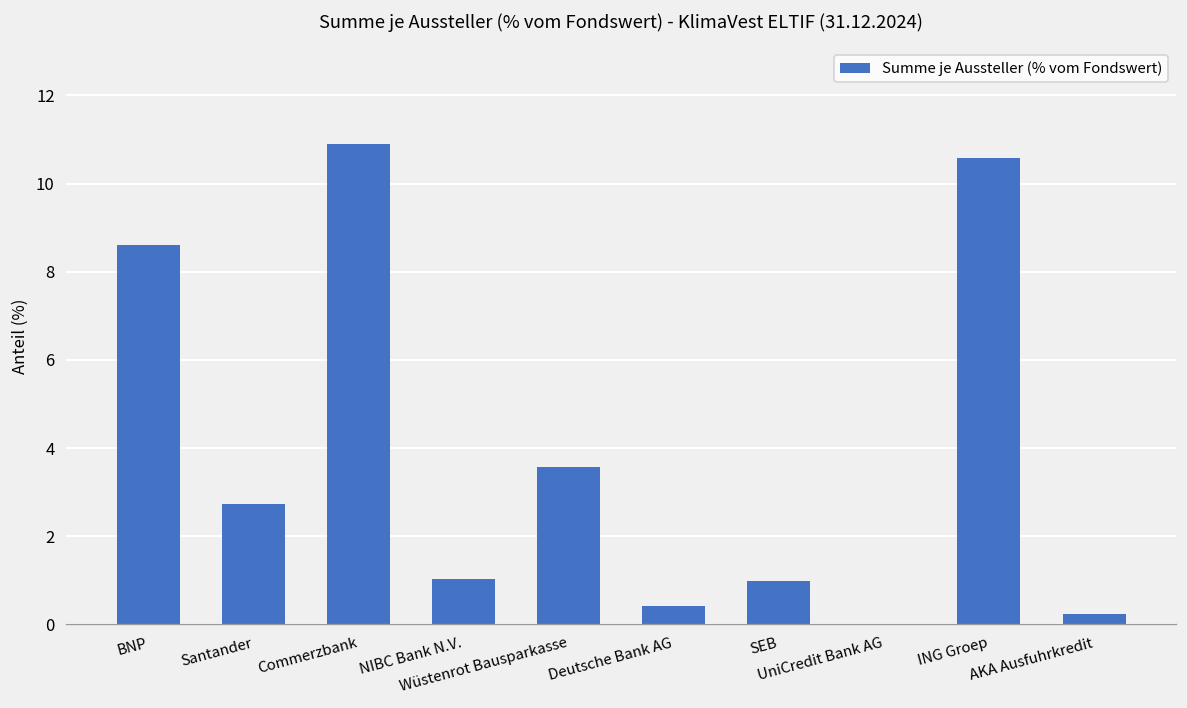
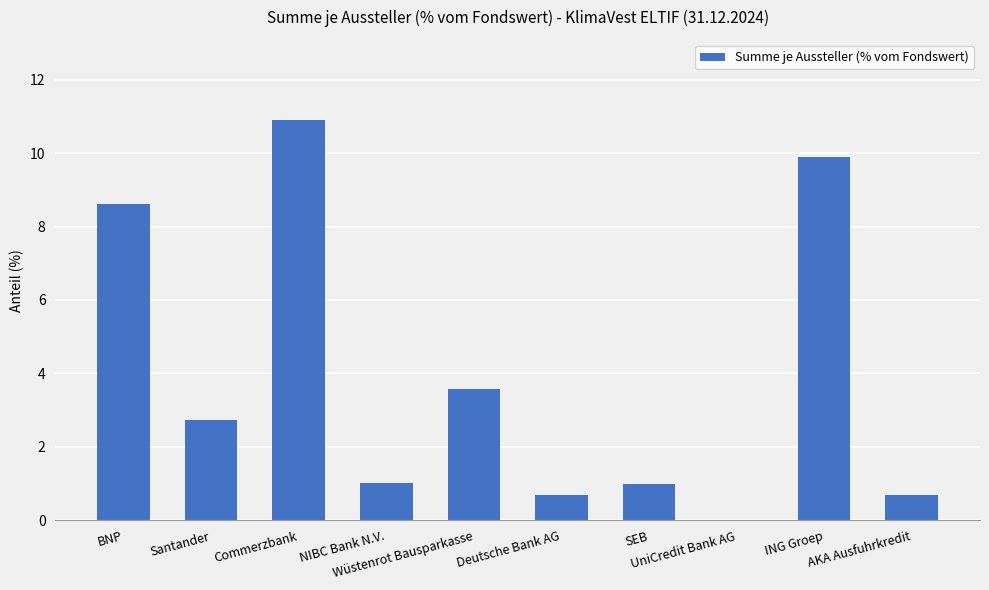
  {
    "BNP": 8.6,
    "Santander": 2.7,
    "Commerzbank": 10.9,
    "NIBC Bank N.V.": 1.0,
    "Wüstenrot Bausparkasse": 3.6,
-   "Deutsche Bank AG": 0.4,
+   "Deutsche Bank AG": 0.7,
    "SEB": 1.0,
    "UniCredit Bank AG": 0.0,
-   "ING Groep": 10.6,
-   "AKA Ausfuhrkredit": 0.2
+   "ING Groep": 9.9,
+   "AKA Ausfuhrkredit": 0.7
  }
